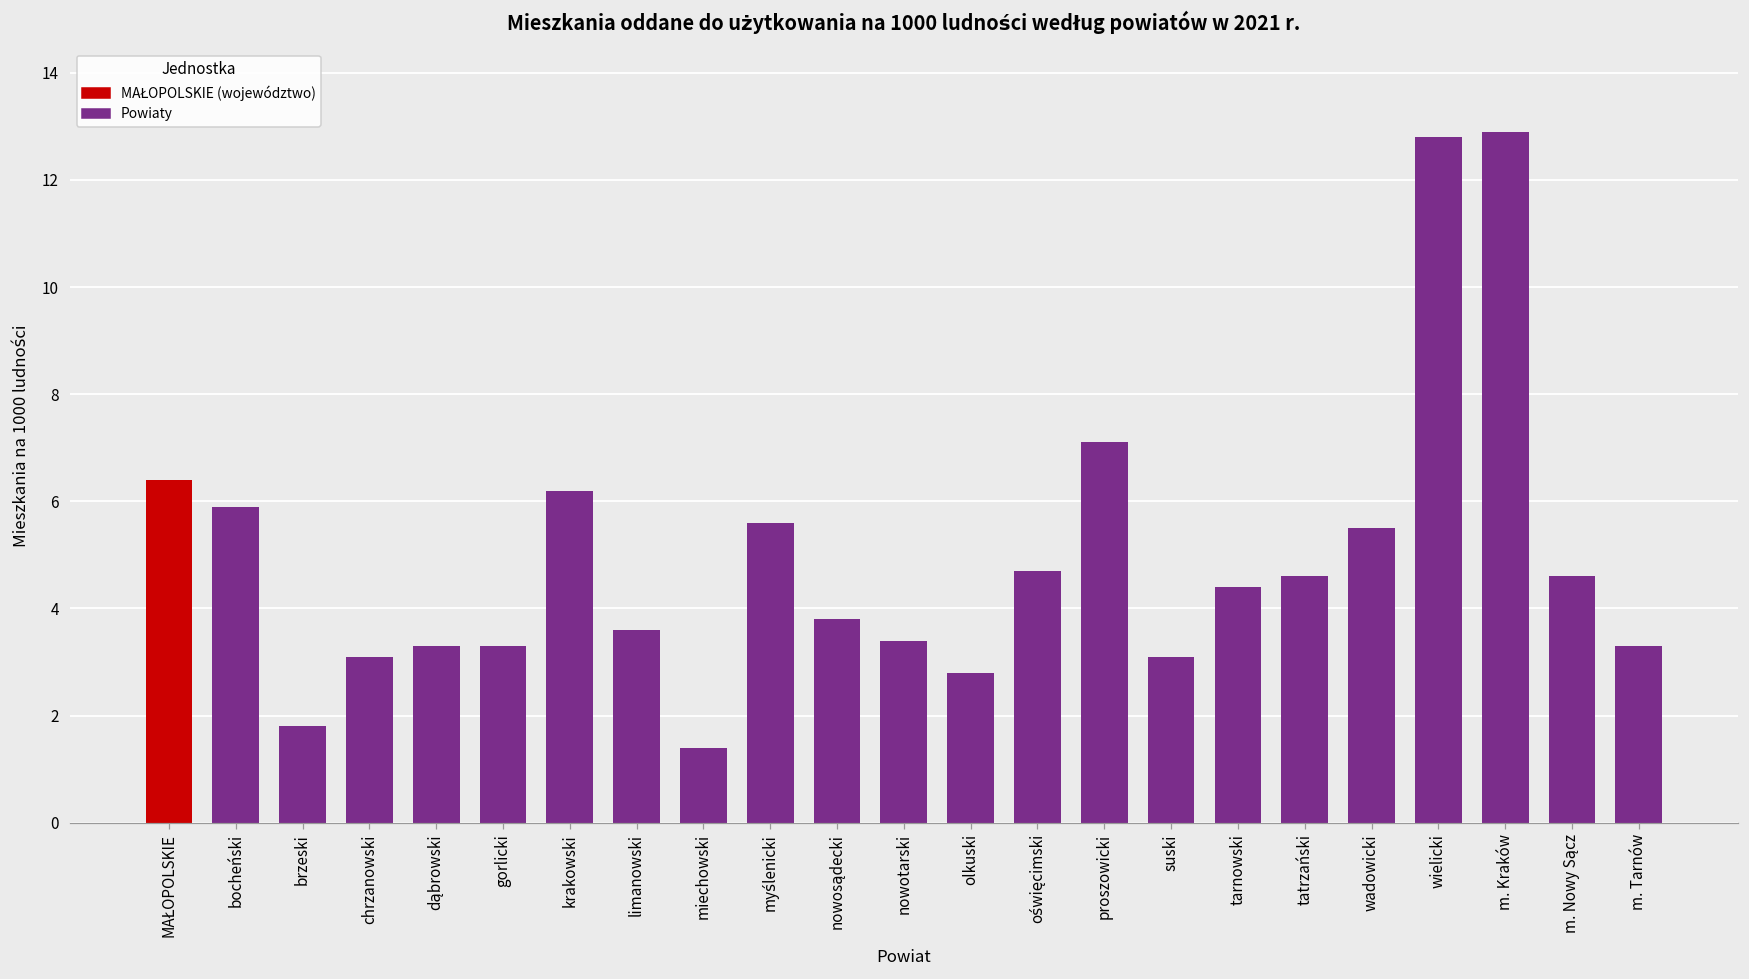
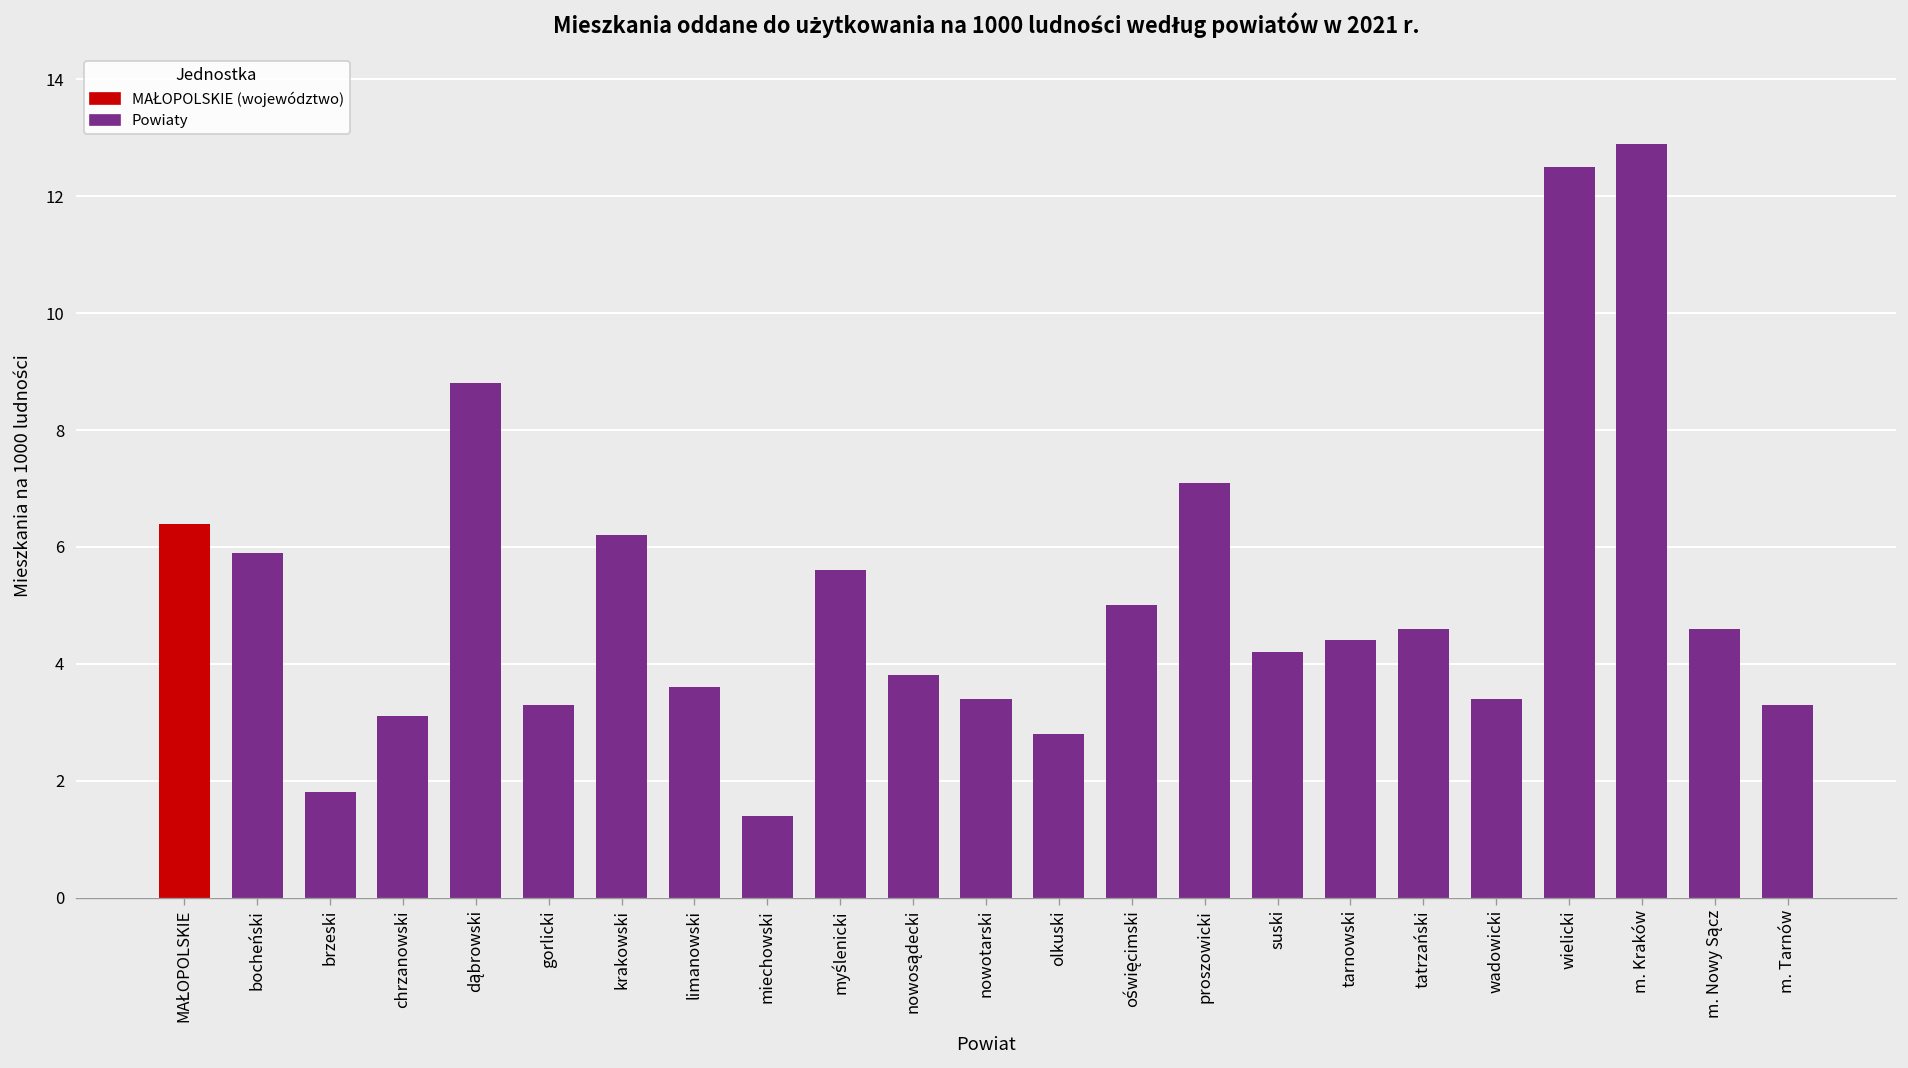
  {
    "MAŁOPOLSKIE": 6.4,
    "bocheński": 5.9,
    "brzeski": 1.8,
    "chrzanowski": 3.1,
-   "dąbrowski": 3.3,
+   "dąbrowski": 8.8,
    "gorlicki": 3.3,
    "krakowski": 6.2,
    "limanowski": 3.6,
    "miechowski": 1.4,
    "myślenicki": 5.6,
    "nowosądecki": 3.8,
    "nowotarski": 3.4,
    "olkuski": 2.8,
-   "oświęcimski": 4.7,
+   "oświęcimski": 5.0,
    "proszowicki": 7.1,
-   "suski": 3.1,
+   "suski": 4.2,
    "tarnowski": 4.4,
    "tatrzański": 4.6,
-   "wadowicki": 5.5,
-   "wielicki": 12.8,
+   "wadowicki": 3.4,
+   "wielicki": 12.5,
    "m. Kraków": 12.9,
    "m. Nowy Sącz": 4.6,
    "m. Tarnów": 3.3
  }
